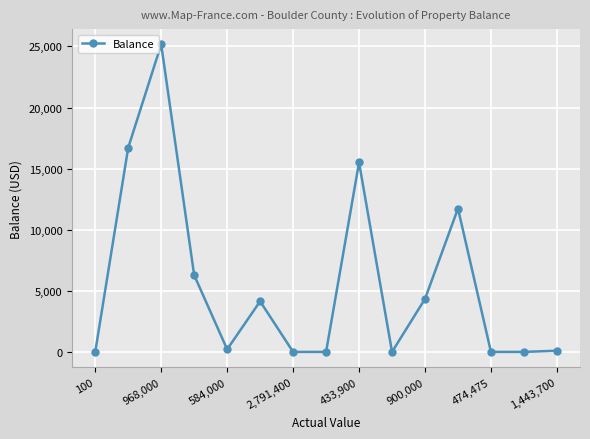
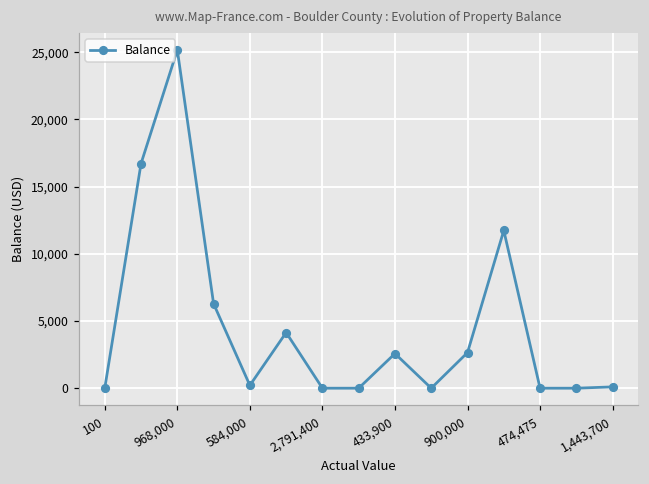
  {
    "100": "0",
    "968,000": "25,200",
    "584,000": "200",
    "2,791,400": "0",
-   "433,900": "15,500",
-   "900,000": "4,300",
+   "433,900": "2,600",
+   "900,000": "2,700",
    "474,475": "0",
    "1,443,700": "100"
  }
